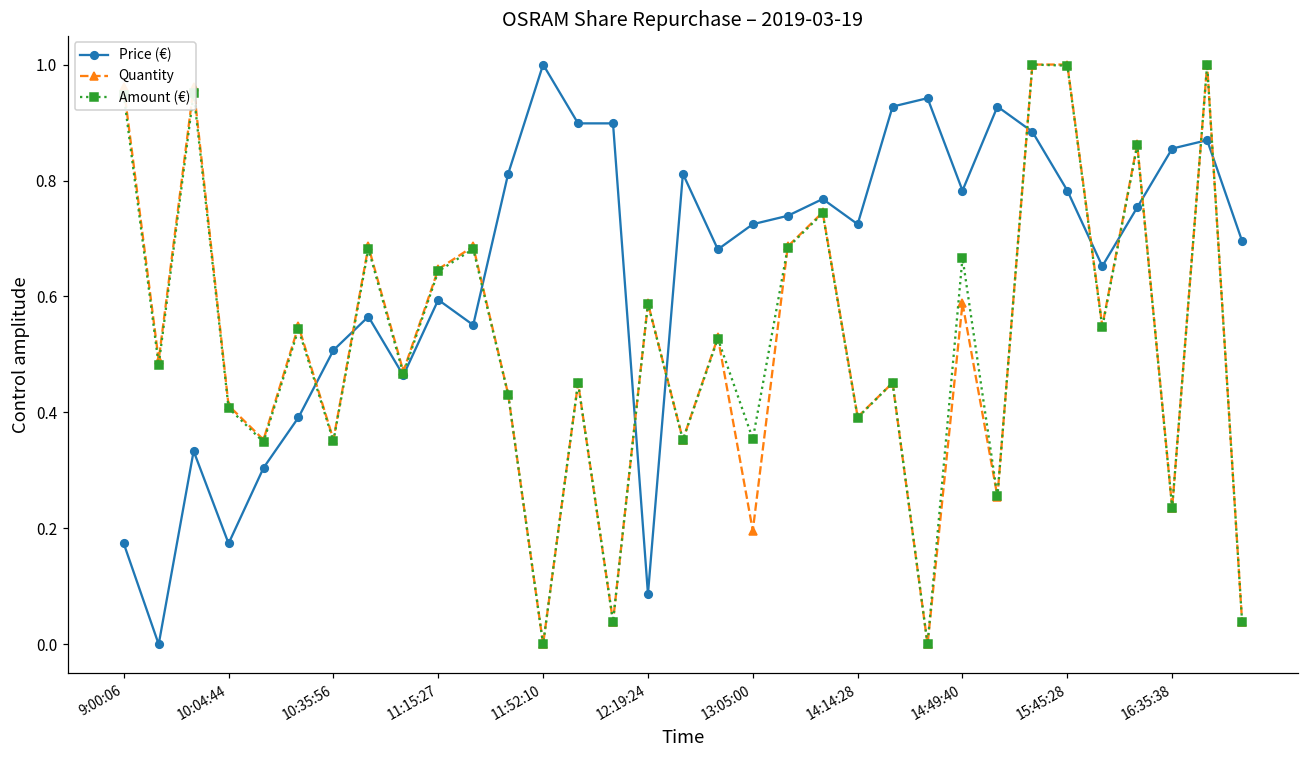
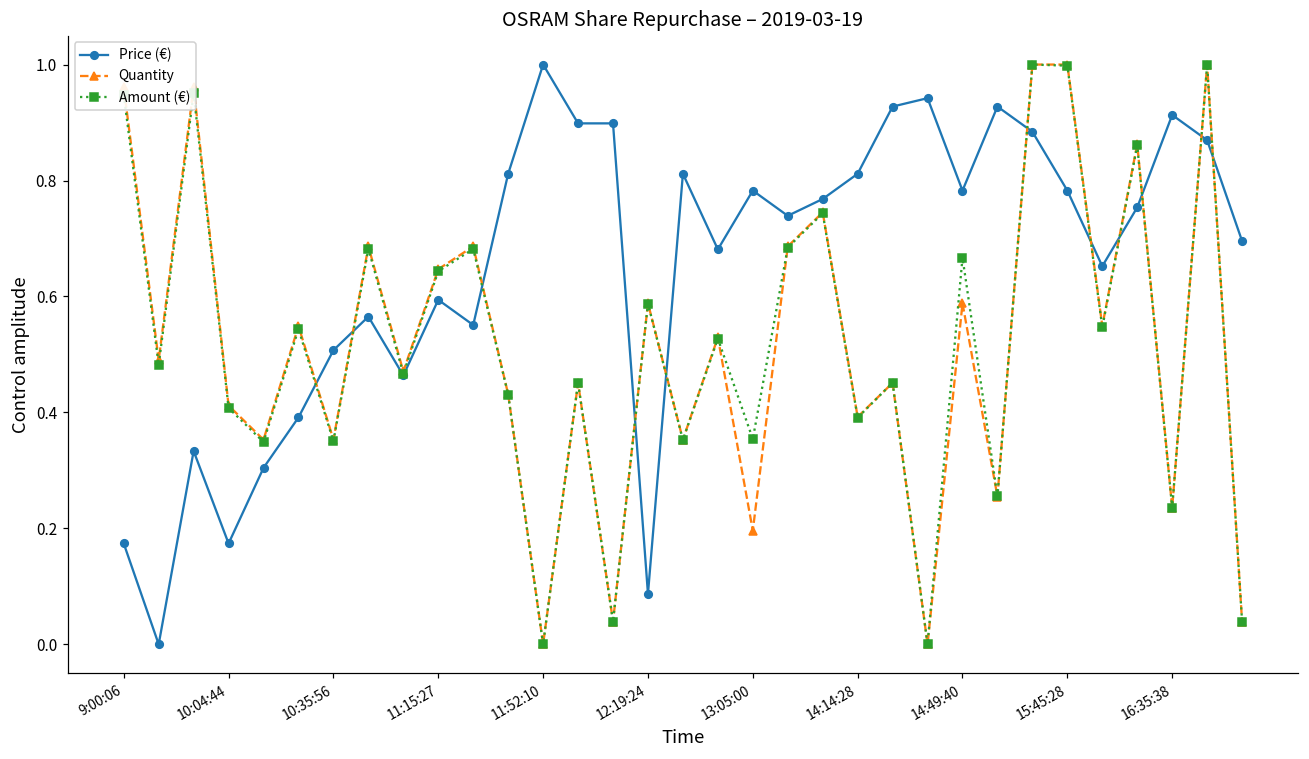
  {
    "Price (€)": {
      "9:00:06": 0.17,
      "10:04:44": 0.17,
      "10:35:56": 0.51,
      "11:15:27": 0.59,
      "11:52:10": 1.00,
      "12:19:24": 0.09,
-     "13:05:00": 0.72,
-     "14:14:28": 0.72,
+     "13:05:00": 0.78,
+     "14:14:28": 0.81,
      "14:49:40": 0.78,
      "15:45:28": 0.78,
-     "16:35:38": 0.86
+     "16:35:38": 0.91
    },
    "Quantity": {
      "13:05:00": 0.20,
      "14:49:40": 0.59
    },
    "Amount (€)": {
      "13:05:00": 0.35,
      "14:49:40": 0.67
    }
  }
